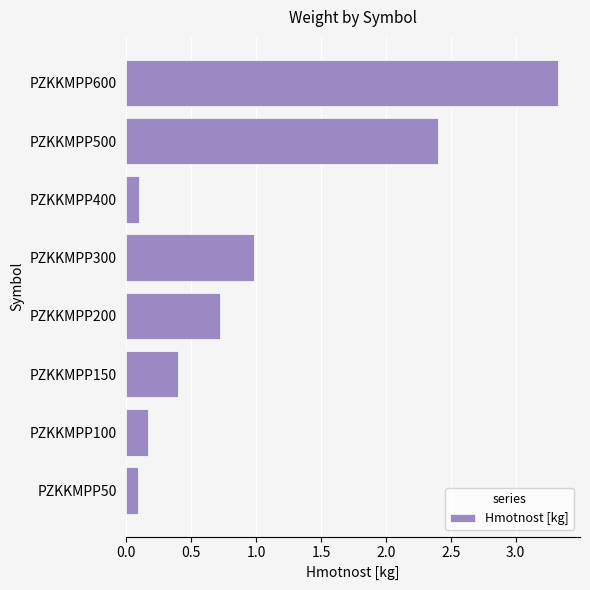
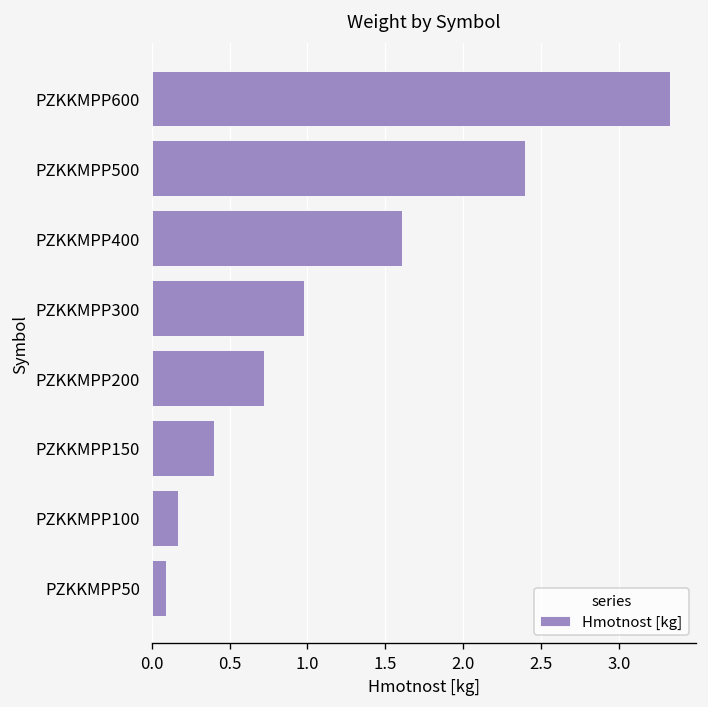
  {
    "PZKKMPP600": 3.33,
    "PZKKMPP500": 2.40,
-   "PZKKMPP400": 0.10,
+   "PZKKMPP400": 1.61,
    "PZKKMPP300": 0.98,
    "PZKKMPP200": 0.72,
    "PZKKMPP150": 0.40,
    "PZKKMPP100": 0.17,
    "PZKKMPP50": 0.09
  }
